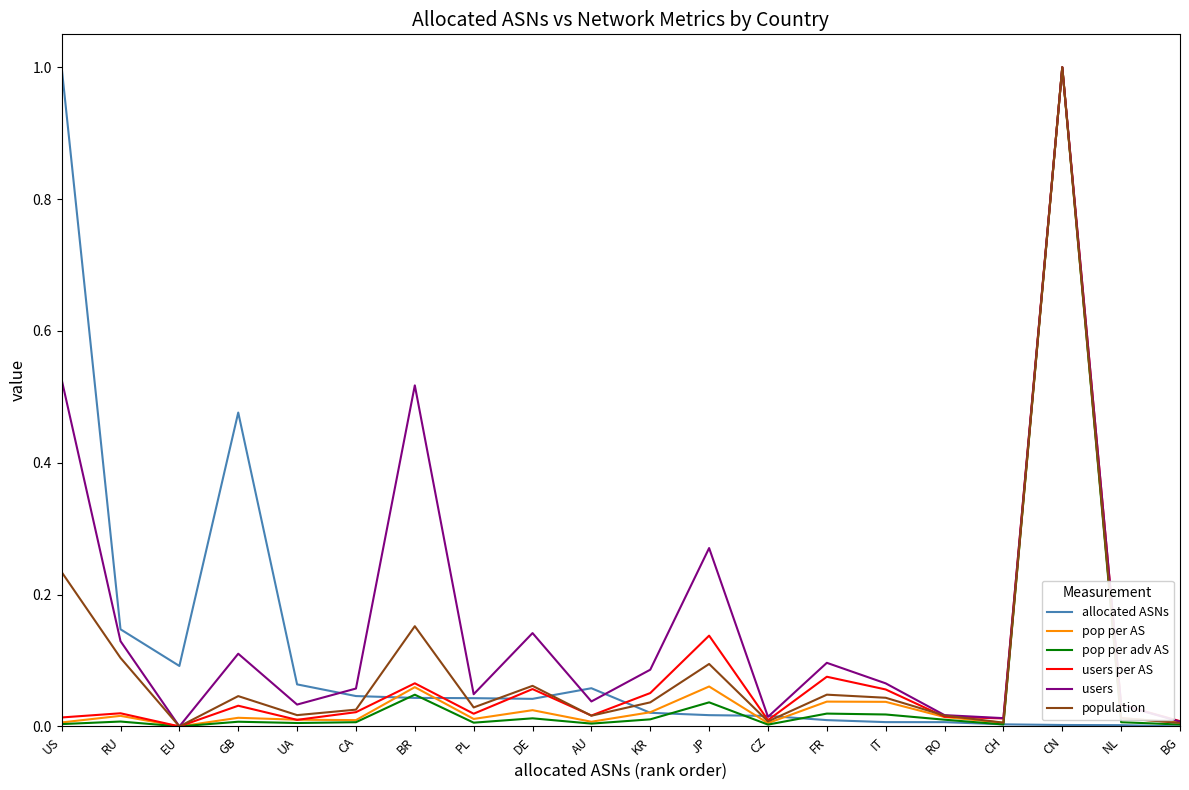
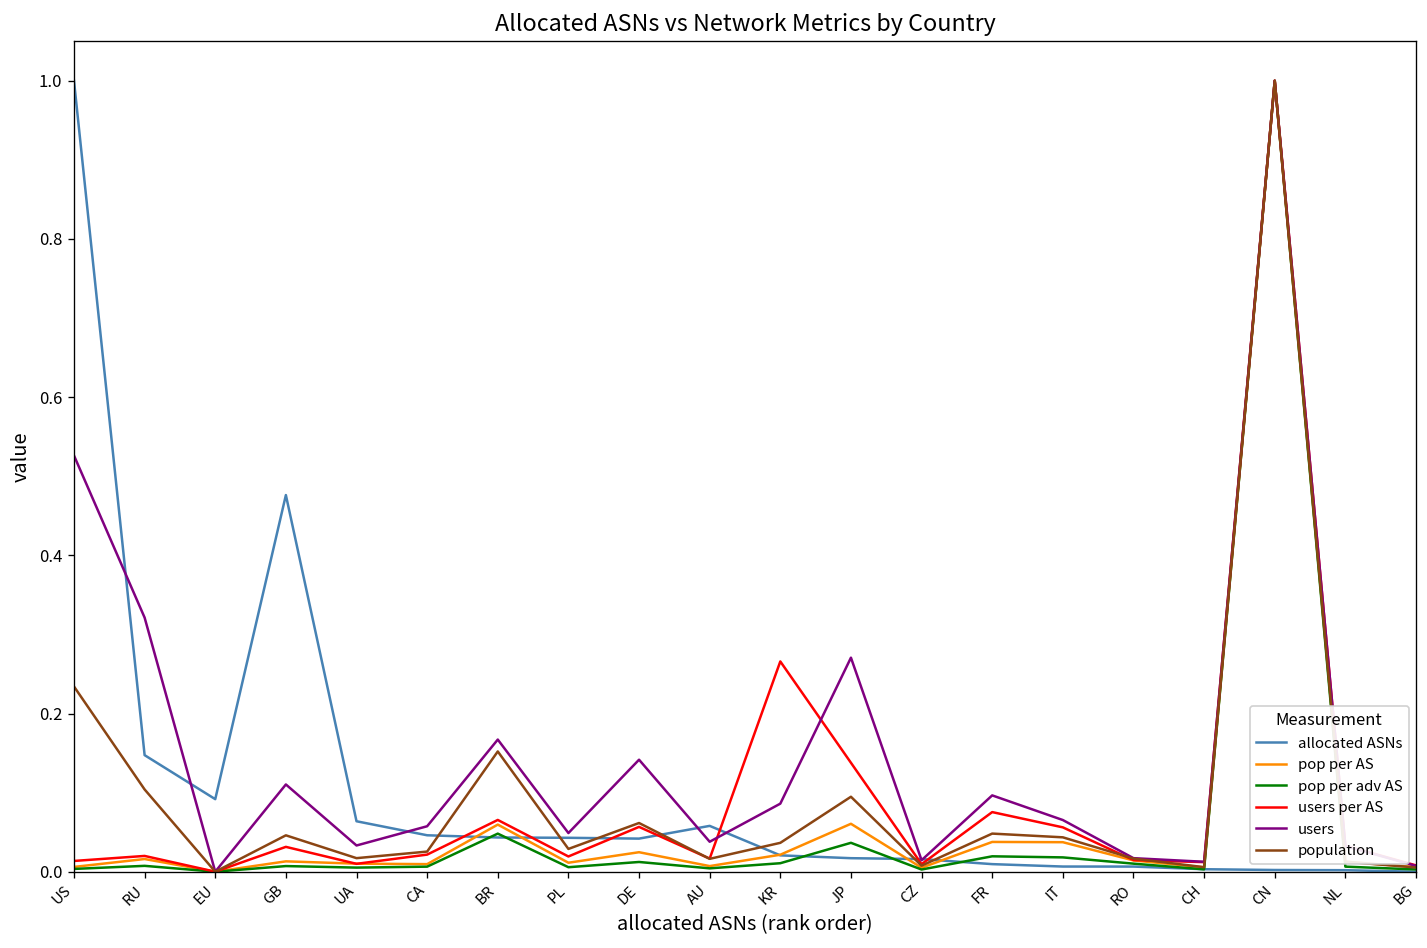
  {
    "allocated ASNs": {
      "US": 1.00,
      "RU": 0.15,
      "EU": 0.09,
      "GB": 0.48,
      "UA": 0.06,
      "CA": 0.05,
      "BR": 0.04,
      "PL": 0.04,
      "DE": 0.04,
      "AU": 0.06,
      "JP": 0.02,
      "FR": 0.01,
      "IT": 0.01,
      "CN": 0.00,
      "NL": 0.00
    },
    "pop per AS": {
      "RU": 0.02,
      "GB": 0.01,
      "BR": 0.06,
      "PL": 0.01,
      "DE": 0.02,
      "JP": 0.06,
      "FR": 0.04,
      "IT": 0.04
    },
    "pop per adv AS": {
      "RU": 0.01,
      "GB": 0.01,
      "UA": 0.01,
      "BR": 0.05,
      "PL": 0.01,
      "DE": 0.01,
      "KR": 0.01,
      "JP": 0.04,
      "FR": 0.02,
      "IT": 0.02,
      "NL": 0.01
    },
    "users per AS": {
      "US": 0.01,
      "RU": 0.02,
      "GB": 0.03,
      "CA": 0.02,
      "BR": 0.07,
      "PL": 0.02,
      "DE": 0.06,
-     "KR": 0.05,
+     "KR": 0.27,
      "JP": 0.14,
      "FR": 0.08,
      "IT": 0.06
    },
    "users": {
      "US": 0.53,
-     "RU": 0.13,
+     "RU": 0.32,
      "GB": 0.11,
      "UA": 0.03,
      "CA": 0.06,
-     "BR": 0.52,
+     "BR": 0.17,
      "PL": 0.05,
      "DE": 0.14,
      "AU": 0.04,
      "KR": 0.09,
      "JP": 0.27,
      "FR": 0.10,
      "IT": 0.07
    },
    "population": {
      "US": 0.23,
      "RU": 0.10,
      "GB": 0.05,
      "UA": 0.02,
      "CA": 0.03,
      "BR": 0.15,
      "PL": 0.03,
      "DE": 0.06,
      "KR": 0.04,
      "JP": 0.09,
      "FR": 0.05,
      "IT": 0.04
    }
  }
